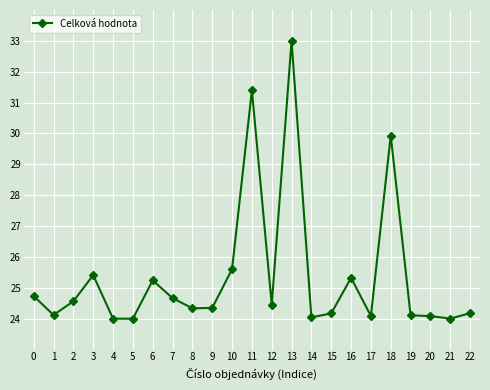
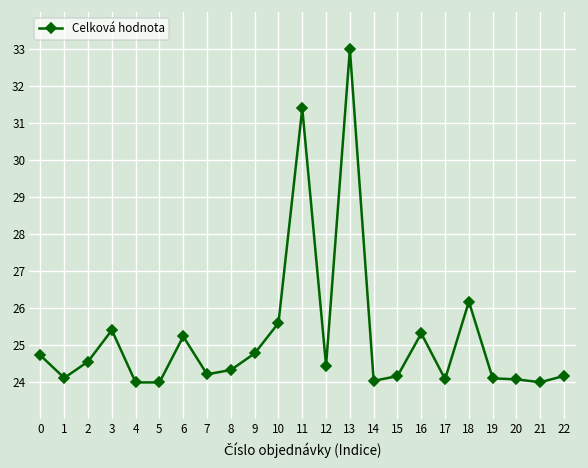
  {
    "0": 24.7,
    "1": 24.1,
    "2": 24.6,
    "3": 25.4,
    "4": 24.0,
    "5": 24.0,
    "6": 25.2,
-   "7": 24.7,
+   "7": 24.2,
    "8": 24.3,
-   "9": 24.3,
+   "9": 24.8,
    "10": 25.6,
    "11": 31.4,
    "12": 24.5,
    "13": 33.0,
    "14": 24.0,
    "15": 24.2,
    "16": 25.3,
    "17": 24.1,
-   "18": 29.9,
+   "18": 26.2,
    "19": 24.1,
    "20": 24.1,
    "21": 24.0,
    "22": 24.2
  }
